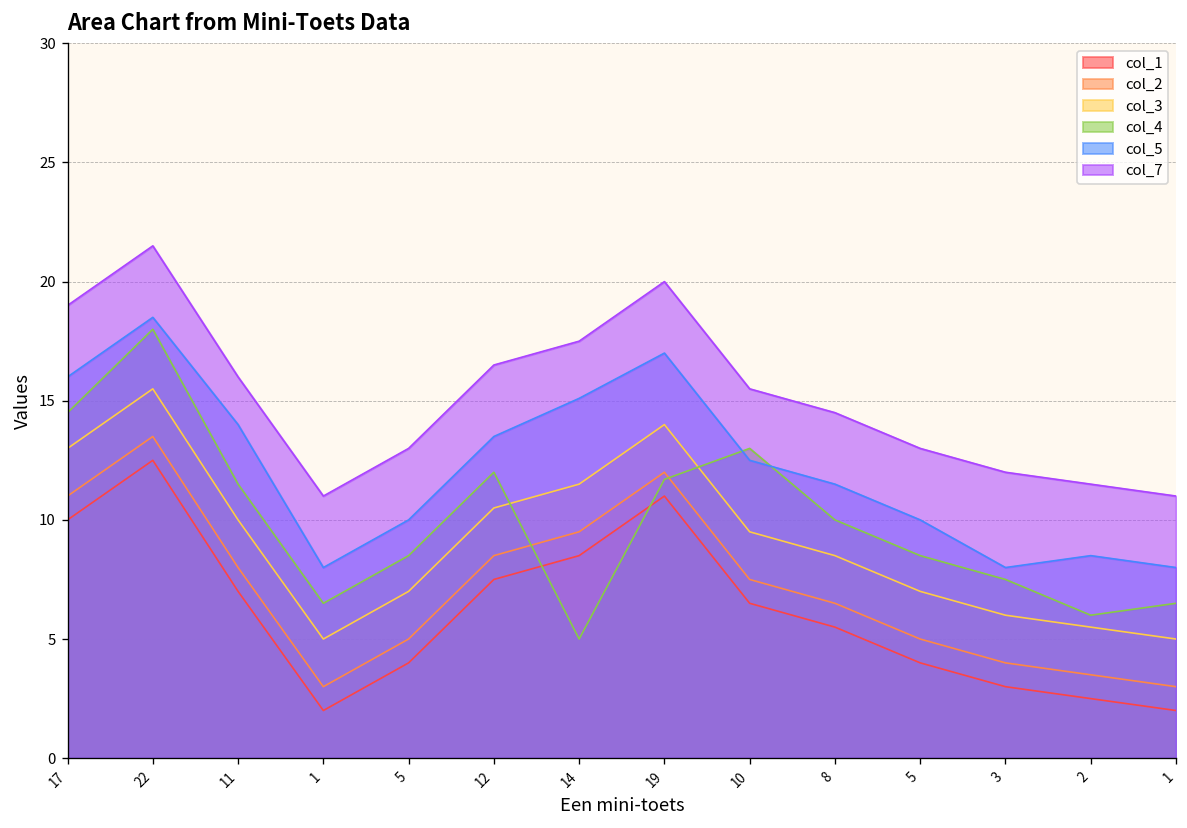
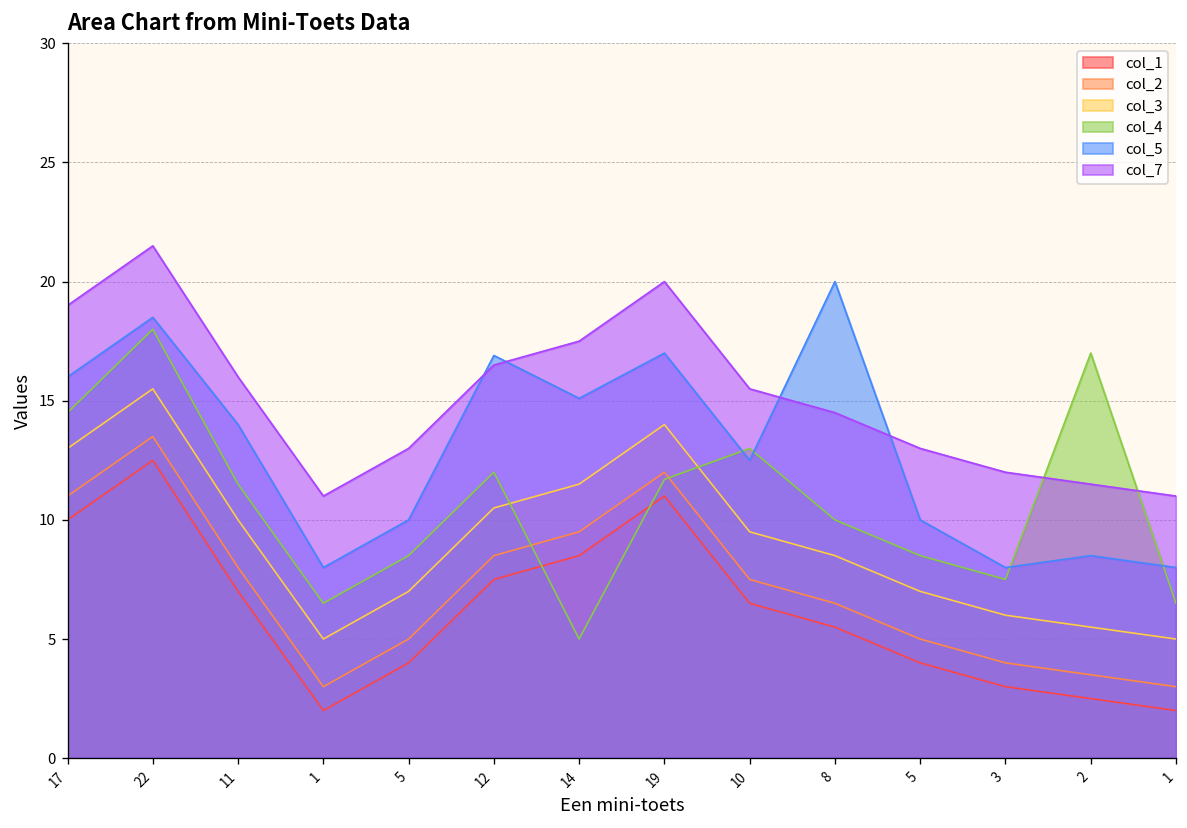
  {
    "col_4": {
      "17": 14.5,
      "22": 18,
      "11": 11.5,
      "12": 12,
      "14": 5,
      "19": 11.7,
      "10": 13,
      "8": 10,
      "3": 7.5,
-     "2": 6
+     "2": 17
    },
    "col_5": {
      "17": 16.0,
      "22": 18.5,
      "11": 14.0,
-     "12": 13.5,
+     "12": 16.9,
      "14": 15.1,
      "19": 17.0,
      "10": 12.5,
-     "8": 11.5,
+     "8": 20.0,
      "3": 8.0,
      "2": 8.5
    },
    "col_7": {
      "17": 19.0,
      "22": 21.5,
      "11": 16.0,
      "12": 16.5,
      "14": 17.5,
      "19": 20.0,
      "10": 15.5,
      "8": 14.5,
      "3": 12.0,
      "2": 11.5
    }
  }
